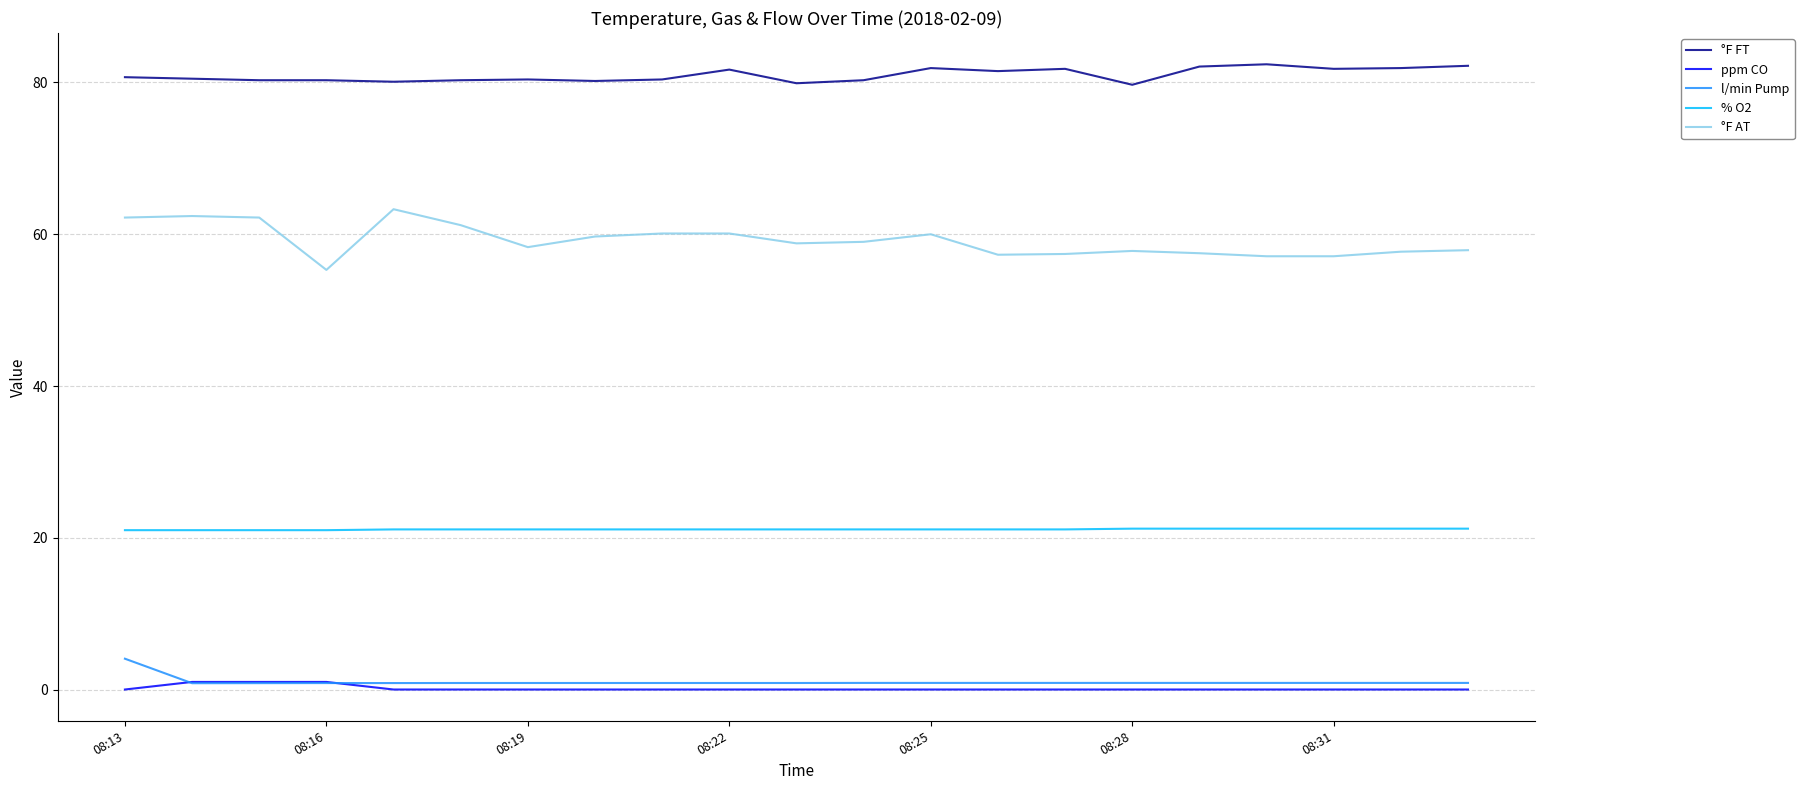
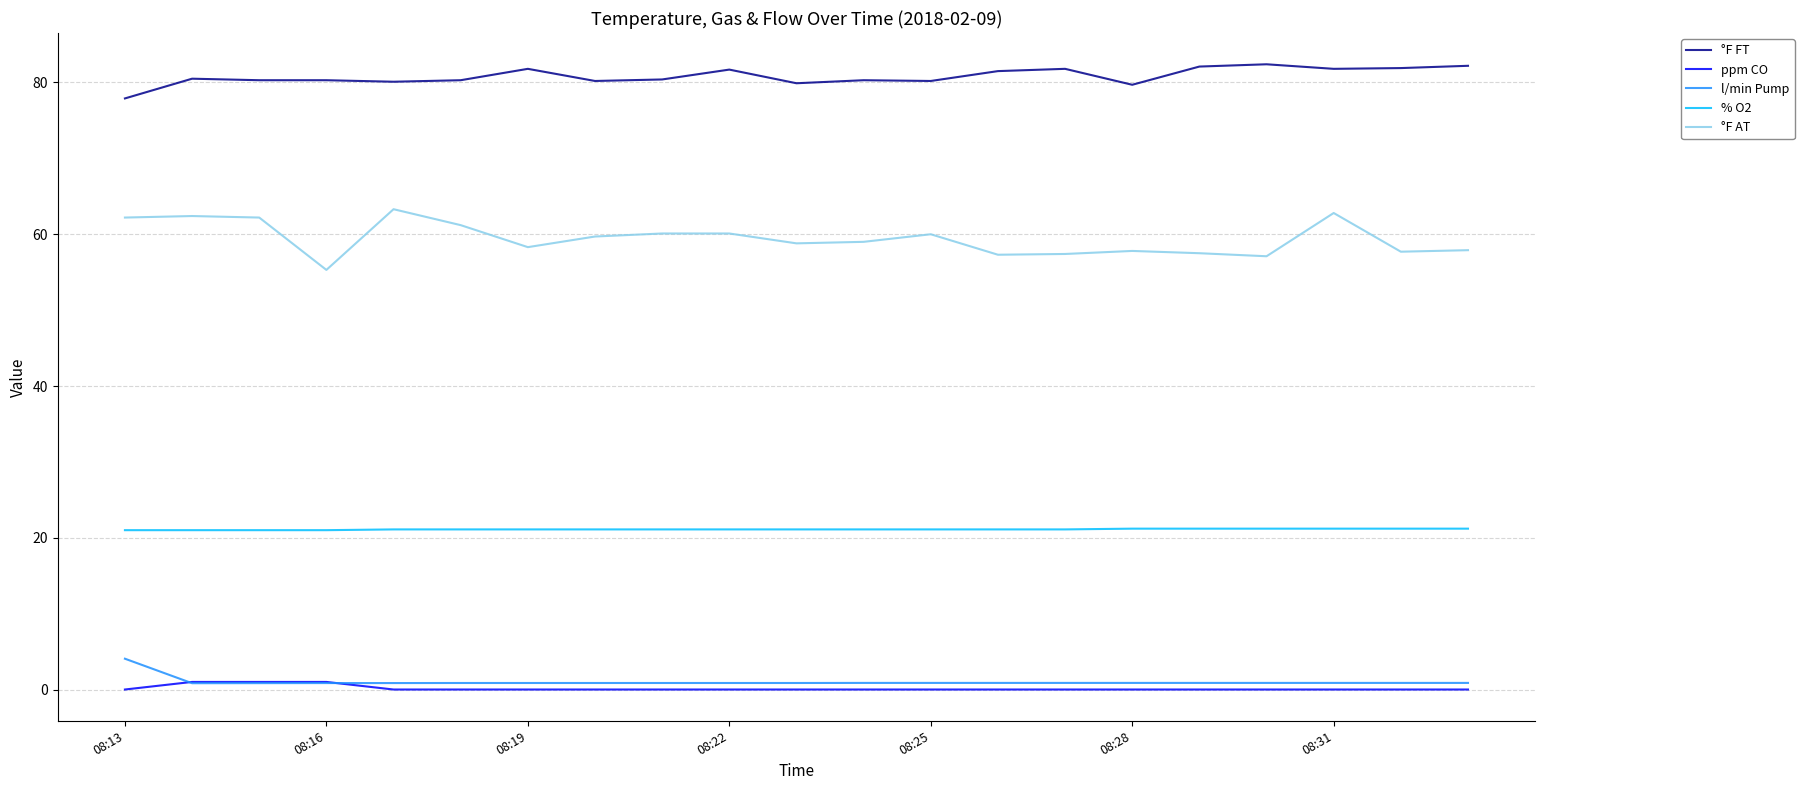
  {
    "°F FT": {
-     "08:13": 81,
+     "08:13": 78,
      "08:16": 80,
-     "08:19": 80,
+     "08:19": 82,
      "08:22": 82,
-     "08:25": 82,
+     "08:25": 80,
      "08:28": 80,
      "08:31": 82
    },
    "ppm CO": {
      "08:13": 0,
      "08:19": 0,
      "08:22": 0,
      "08:25": 0,
      "08:28": 0,
      "08:31": 0
    },
    "°F AT": {
      "08:13": 62,
      "08:16": 55,
      "08:19": 58,
      "08:22": 60,
      "08:25": 60,
      "08:28": 58,
-     "08:31": 57
+     "08:31": 63
    }
  }
